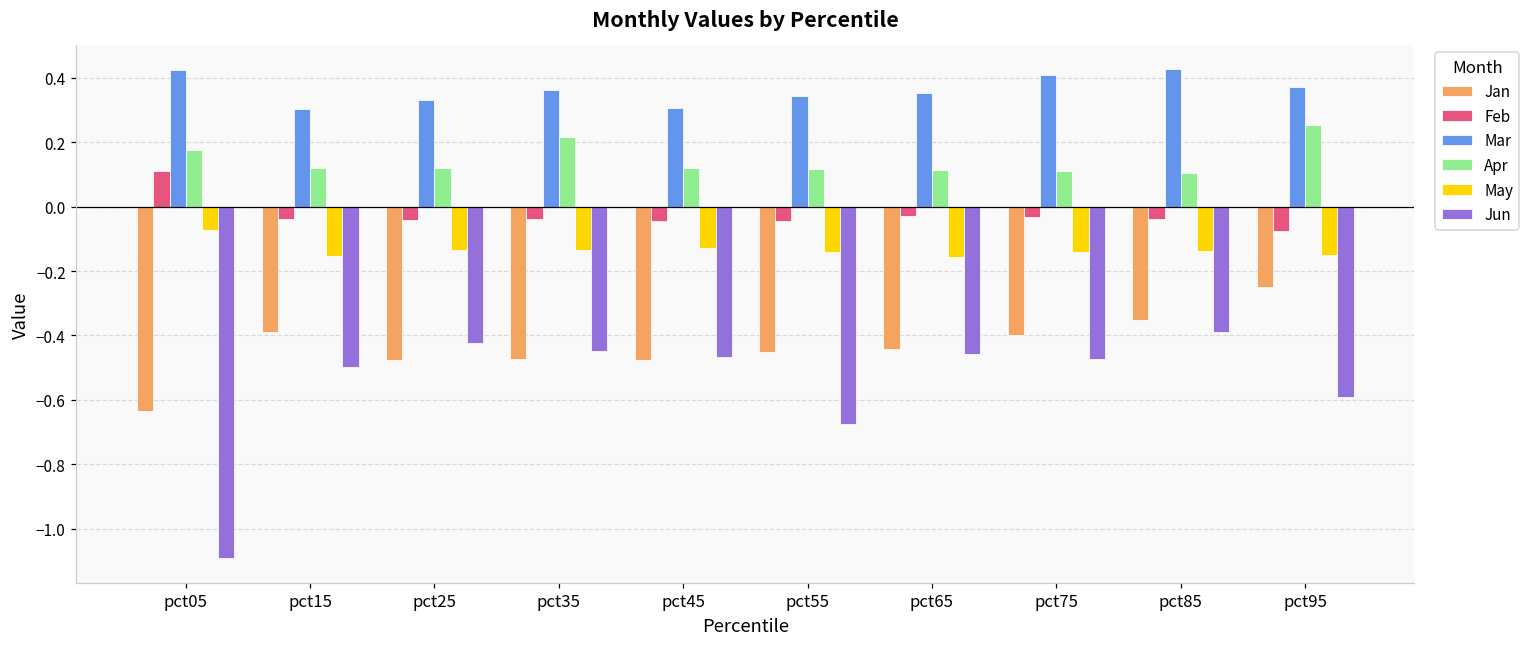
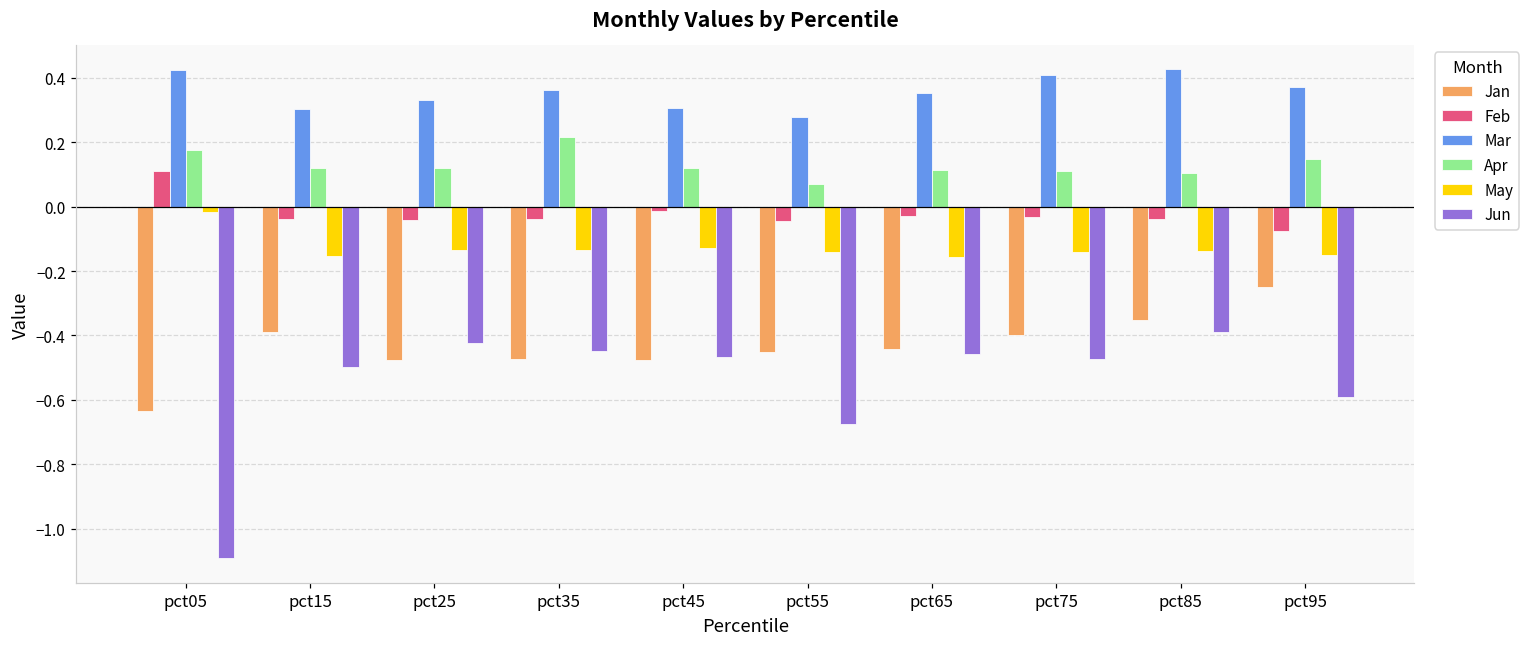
  {
    "Jan": {
      "pct05": -0.63,
      "pct15": -0.39,
      "pct25": -0.48,
      "pct35": -0.47,
      "pct45": -0.48,
      "pct55": -0.45,
      "pct65": -0.44,
      "pct75": -0.40,
      "pct85": -0.35,
      "pct95": -0.25
    },
    "Feb": {
      "pct05": 0.11,
      "pct15": -0.04,
      "pct25": -0.04,
      "pct35": -0.04,
-     "pct45": -0.05,
+     "pct45": -0.01,
      "pct55": -0.04,
      "pct65": -0.03,
      "pct75": -0.03,
      "pct85": -0.04,
      "pct95": -0.07
    },
    "Mar": {
      "pct05": 0.42,
      "pct15": 0.30,
      "pct25": 0.33,
      "pct35": 0.36,
      "pct45": 0.31,
-     "pct55": 0.34,
+     "pct55": 0.28,
      "pct65": 0.35,
      "pct75": 0.41,
      "pct85": 0.43,
      "pct95": 0.37
    },
    "Apr": {
      "pct05": 0.17,
      "pct15": 0.12,
      "pct25": 0.12,
      "pct35": 0.22,
      "pct45": 0.12,
-     "pct55": 0.12,
+     "pct55": 0.07,
      "pct65": 0.12,
      "pct75": 0.11,
      "pct85": 0.11,
-     "pct95": 0.25
+     "pct95": 0.15
    },
    "May": {
-     "pct05": -0.07,
+     "pct05": -0.02,
      "pct15": -0.15,
      "pct25": -0.14,
      "pct35": -0.13,
      "pct45": -0.13,
      "pct55": -0.14,
      "pct65": -0.16,
      "pct75": -0.14,
      "pct85": -0.14,
      "pct95": -0.15
    },
    "Jun": {
      "pct05": -1.09,
      "pct15": -0.50,
      "pct25": -0.42,
      "pct35": -0.45,
      "pct45": -0.47,
      "pct55": -0.67,
      "pct65": -0.46,
      "pct75": -0.47,
      "pct85": -0.39,
      "pct95": -0.59
    }
  }
